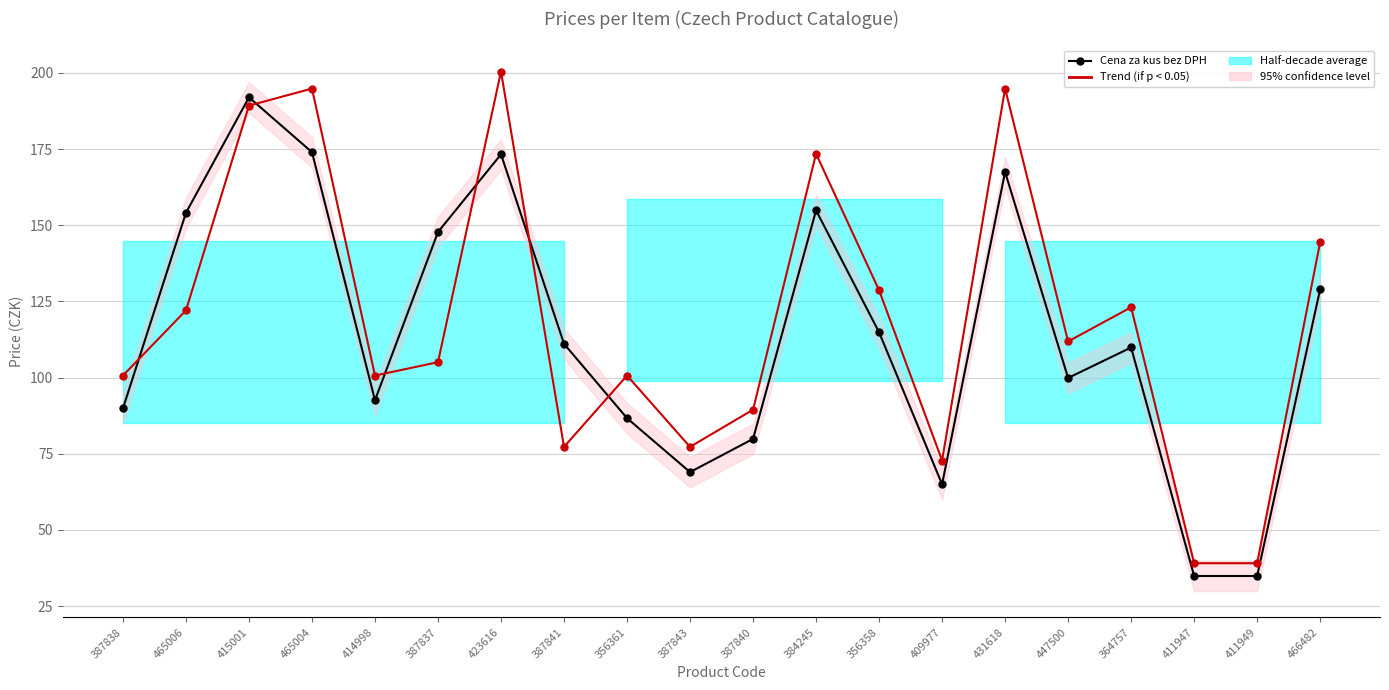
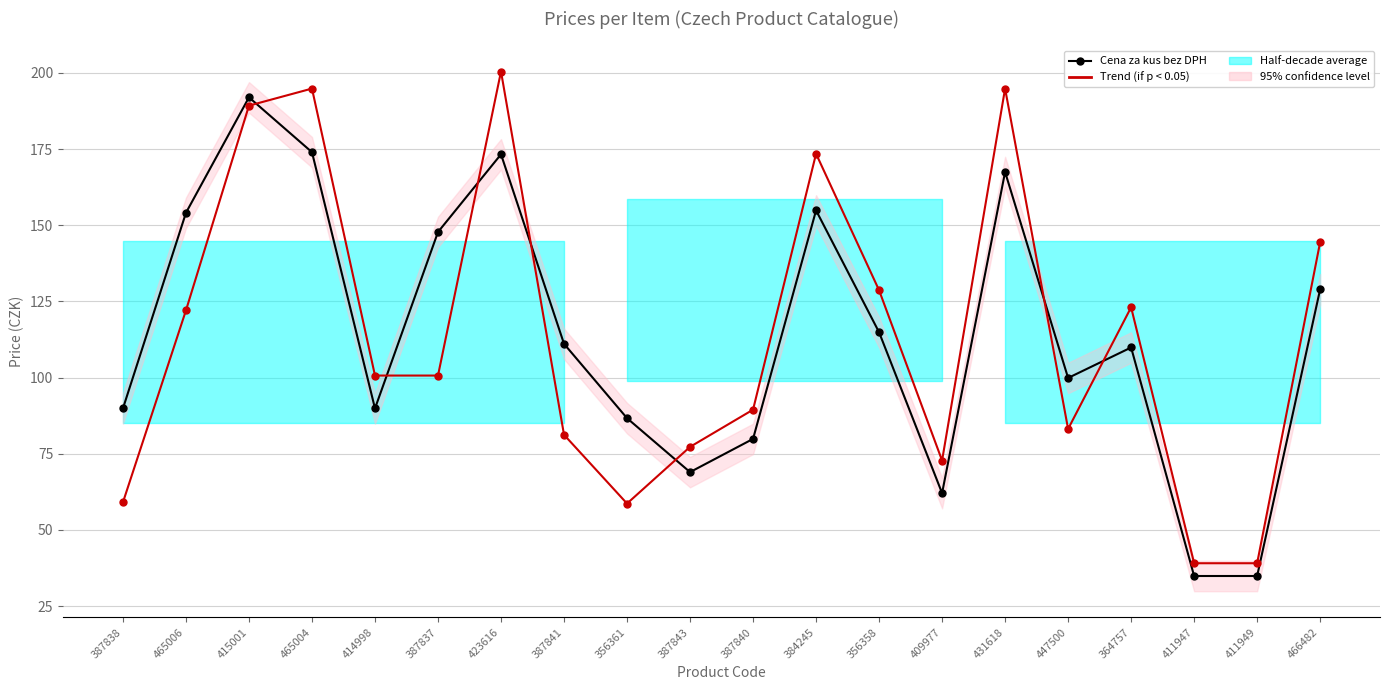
  {
    "Cena za kus bez DPH": {
      "387838": 90,
      "465006": 154,
      "415001": 192,
      "465004": 174,
-     "414998": 93,
+     "414998": 90,
      "387837": 148,
      "423616": 173,
      "387841": 111,
      "356361": 87,
      "387843": 69,
      "387840": 80,
      "384245": 155,
      "356358": 115,
-     "409977": 65,
+     "409977": 62,
      "431618": 168,
      "447500": 100,
      "364757": 110,
      "411947": 35,
      "411949": 35,
      "466482": 129
    },
    "Trend (if p < 0.05)": {
-     "387838": 101,
+     "387838": 59,
      "465006": 122,
      "415001": 189,
      "465004": 195,
      "414998": 101,
-     "387837": 105,
+     "387837": 101,
      "423616": 200,
-     "387841": 77,
-     "356361": 101,
+     "387841": 81,
+     "356361": 59,
      "387843": 77,
      "387840": 89,
      "384245": 173,
      "356358": 129,
      "409977": 73,
      "431618": 195,
-     "447500": 112,
+     "447500": 83,
      "364757": 123
    }
  }
